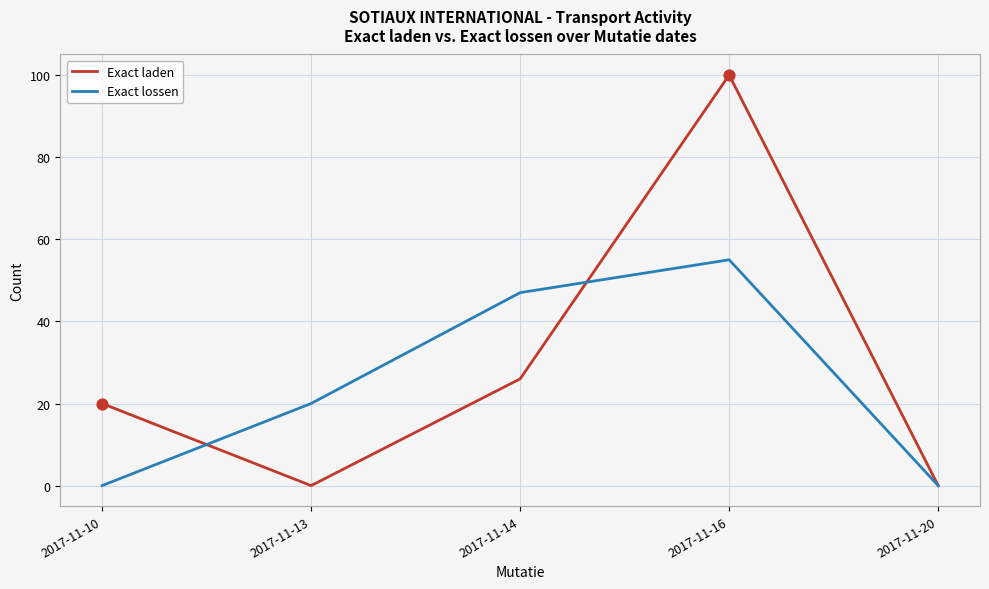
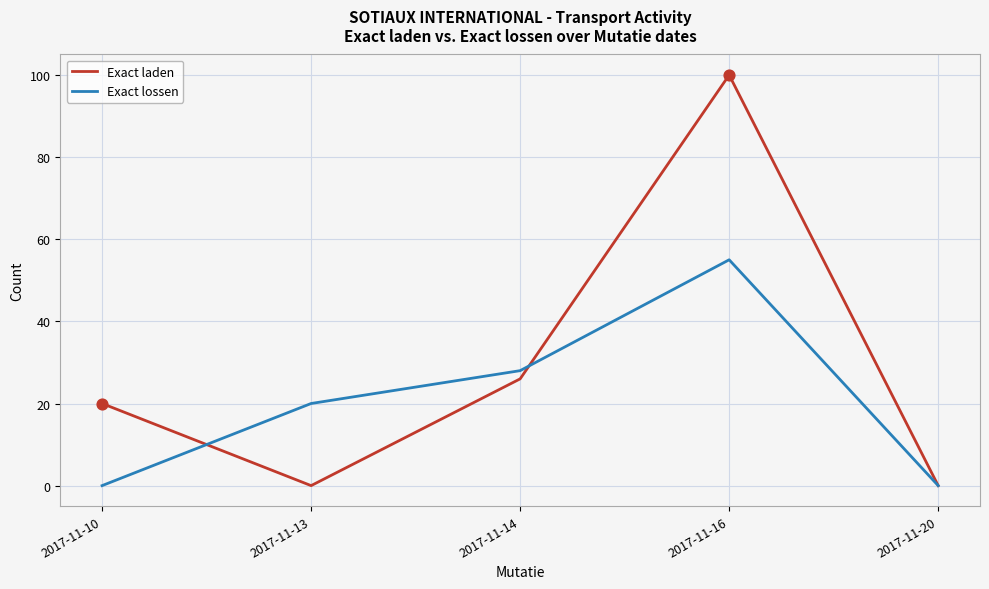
  {
    "Exact lossen": {
      "2017-11-10": 0,
      "2017-11-13": 20,
-     "2017-11-14": 47,
+     "2017-11-14": 28,
      "2017-11-16": 55
    }
  }
